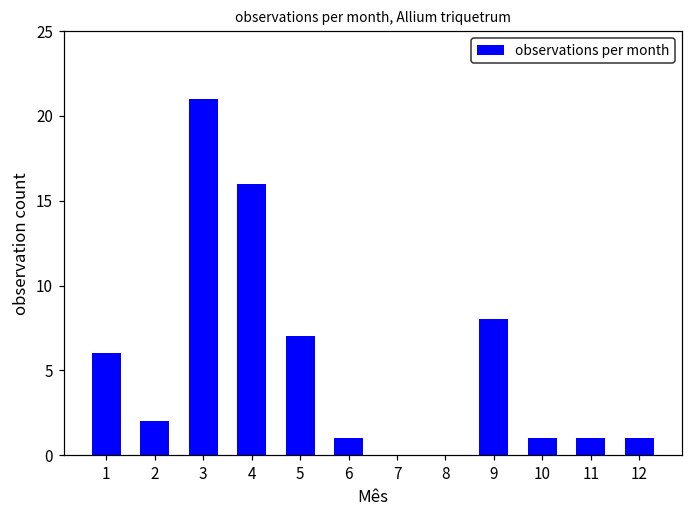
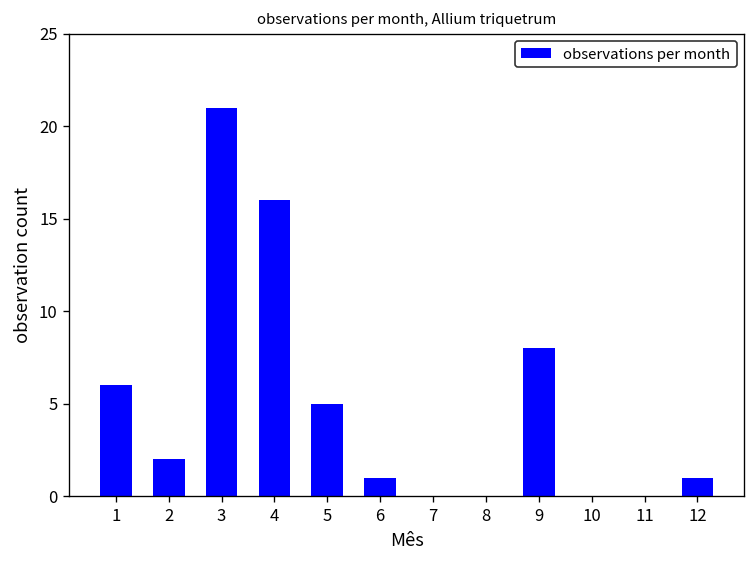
  {
    "1": 6,
    "2": 2,
    "3": 21,
    "4": 16,
-   "5": 7,
+   "5": 5,
    "6": 1,
    "7": 0,
    "8": 0,
    "9": 8,
-   "10": 1,
-   "11": 1,
+   "10": 0,
+   "11": 0,
    "12": 1
  }
